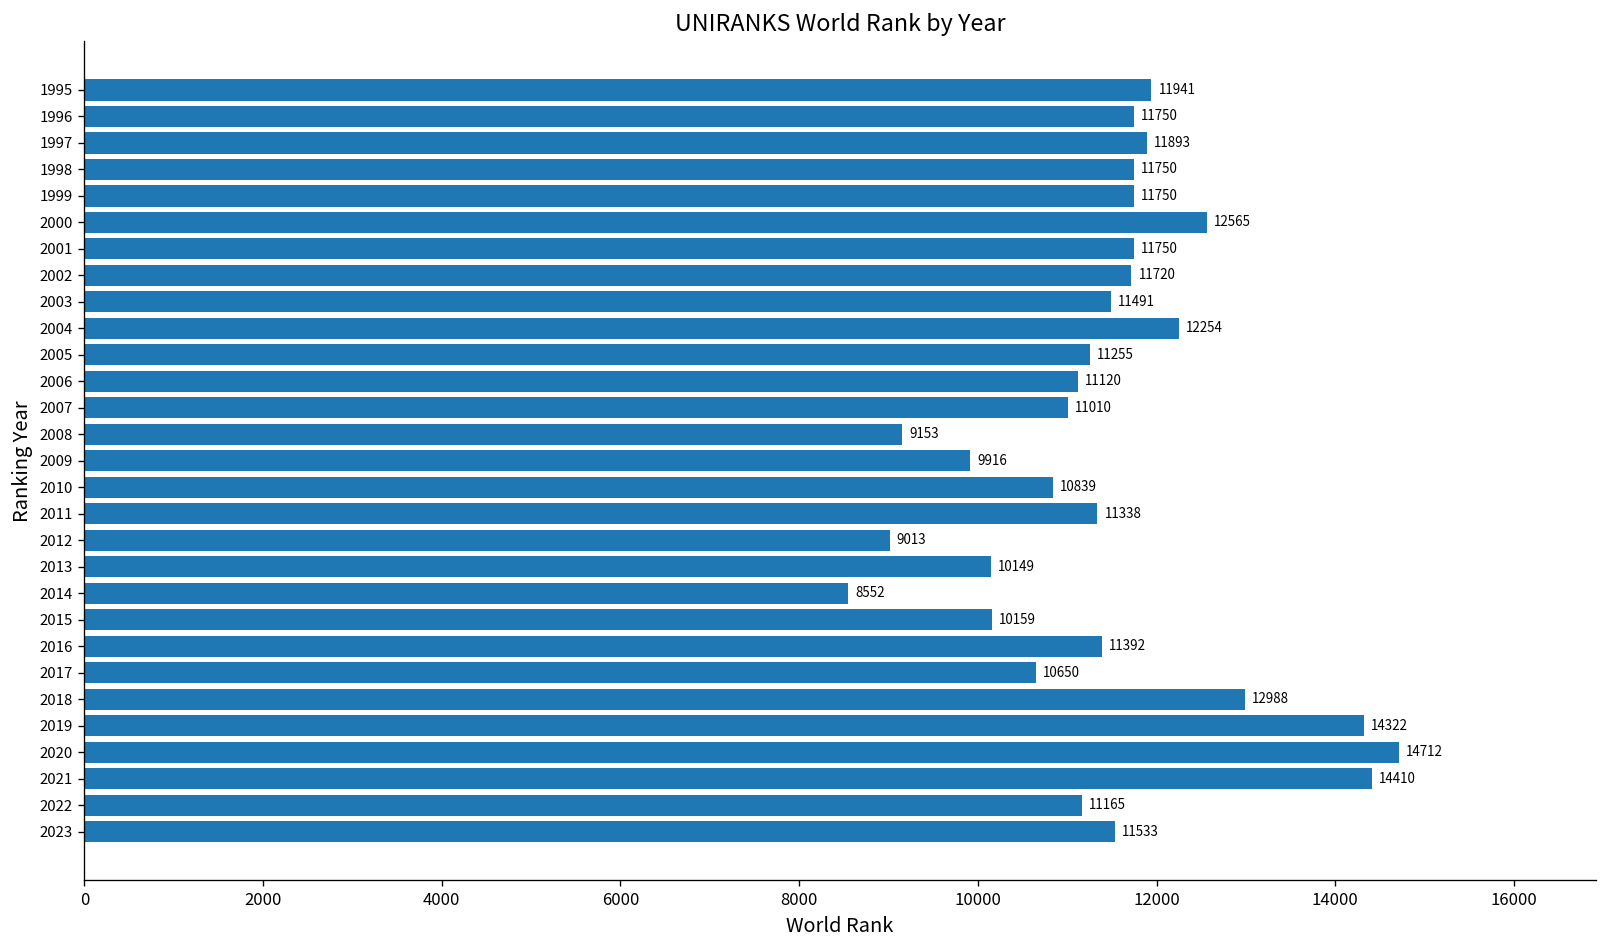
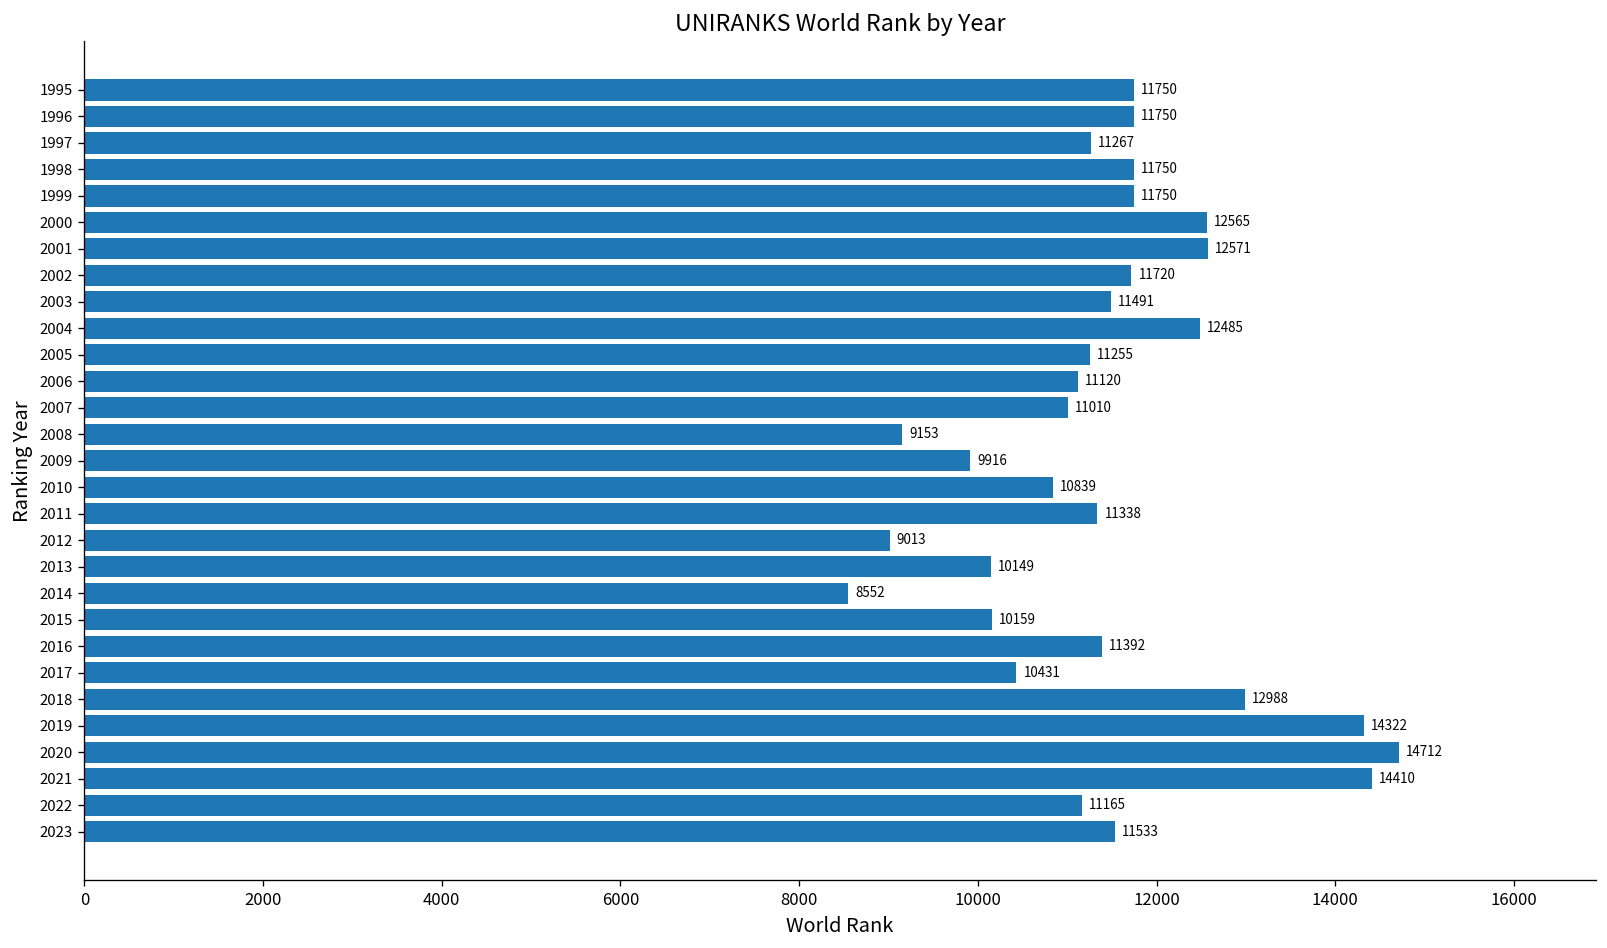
  {
-   "1995": 11941,
+   "1995": 11750,
    "1996": 11750,
-   "1997": 11893,
+   "1997": 11267,
    "1998": 11750,
    "1999": 11750,
    "2000": 12565,
-   "2001": 11750,
+   "2001": 12571,
    "2002": 11720,
    "2003": 11491,
-   "2004": 12254,
+   "2004": 12485,
    "2005": 11255,
    "2006": 11120,
    "2007": 11010,
    "2008": 9153,
    "2009": 9916,
    "2010": 10839,
    "2011": 11338,
    "2012": 9013,
    "2013": 10149,
    "2014": 8552,
    "2015": 10159,
    "2016": 11392,
-   "2017": 10650,
+   "2017": 10431,
    "2018": 12988,
    "2019": 14322,
    "2020": 14712,
    "2021": 14410,
    "2022": 11165,
    "2023": 11533
  }
